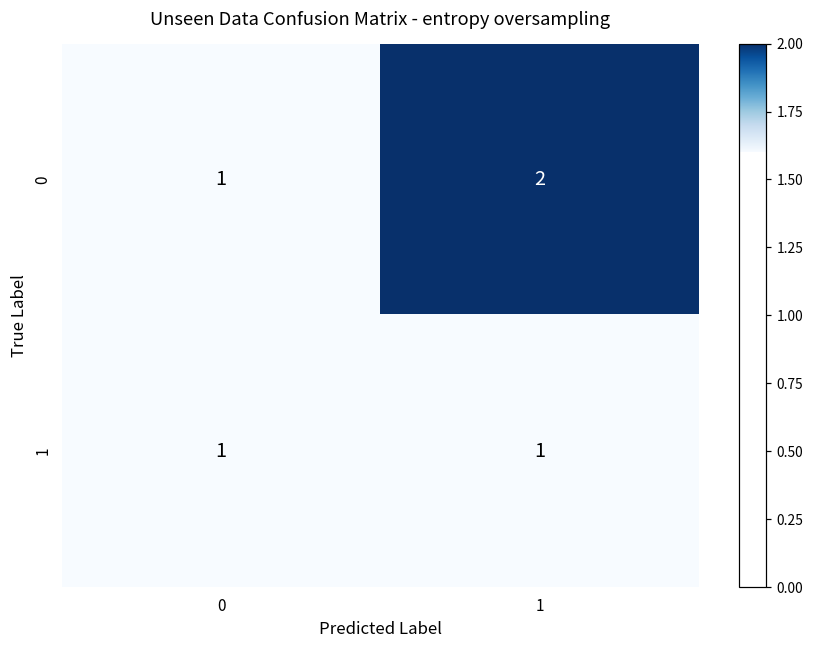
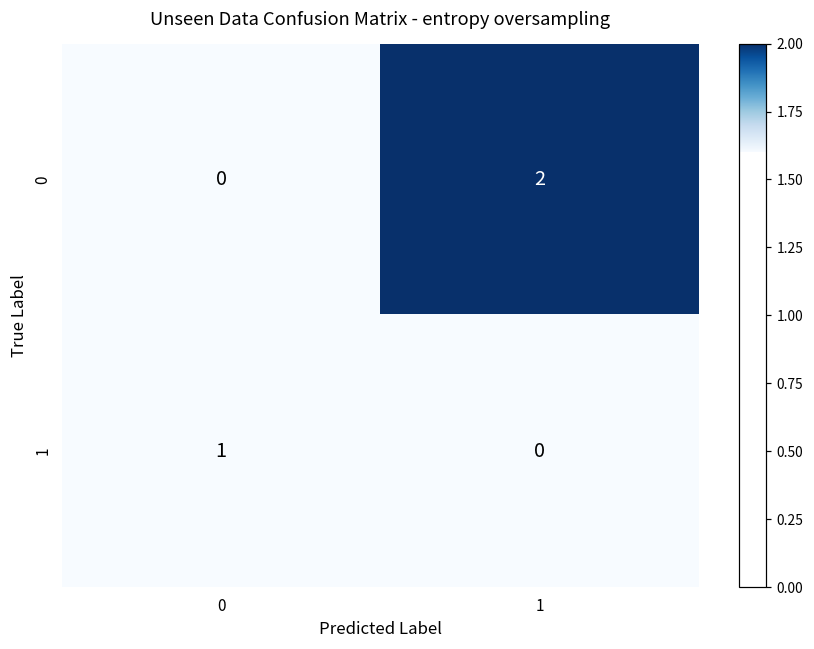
  {
    "0": {
-     "0": 1,
+     "0": 0,
      "1": 2
    },
    "1": {
      "0": 1,
-     "1": 1
+     "1": 0
    }
  }
